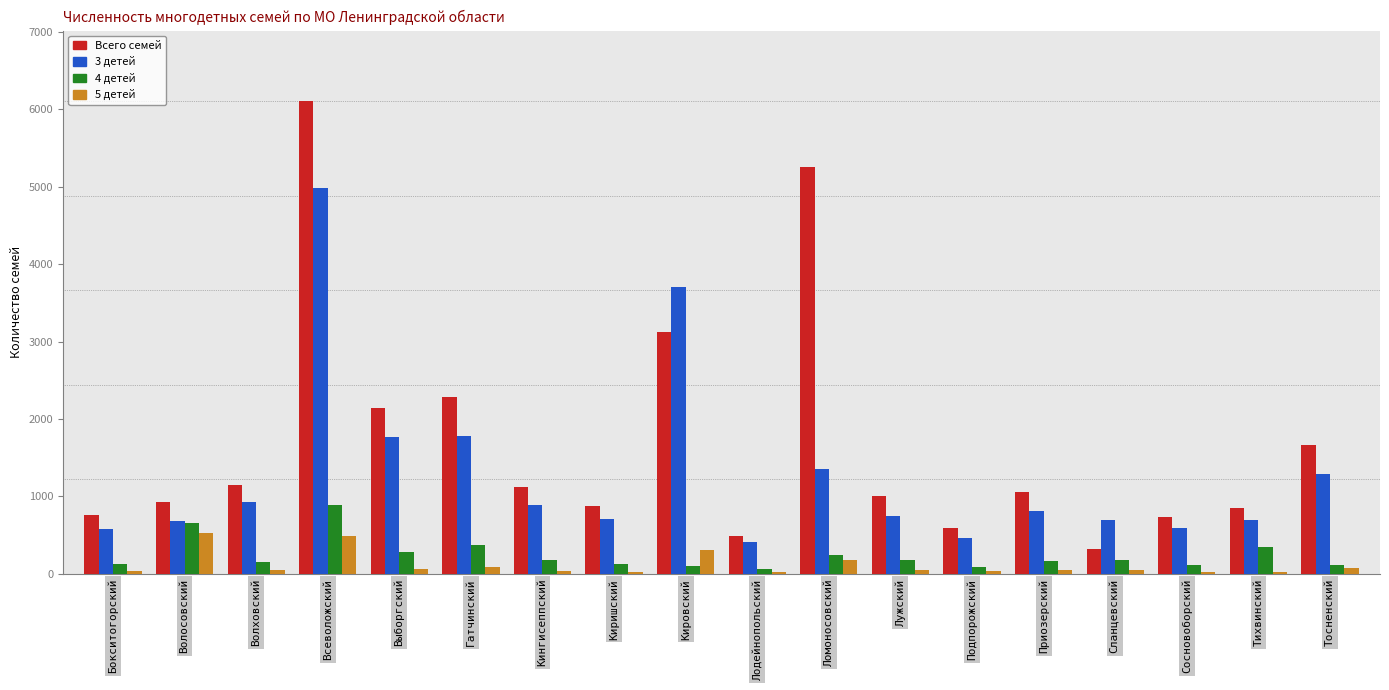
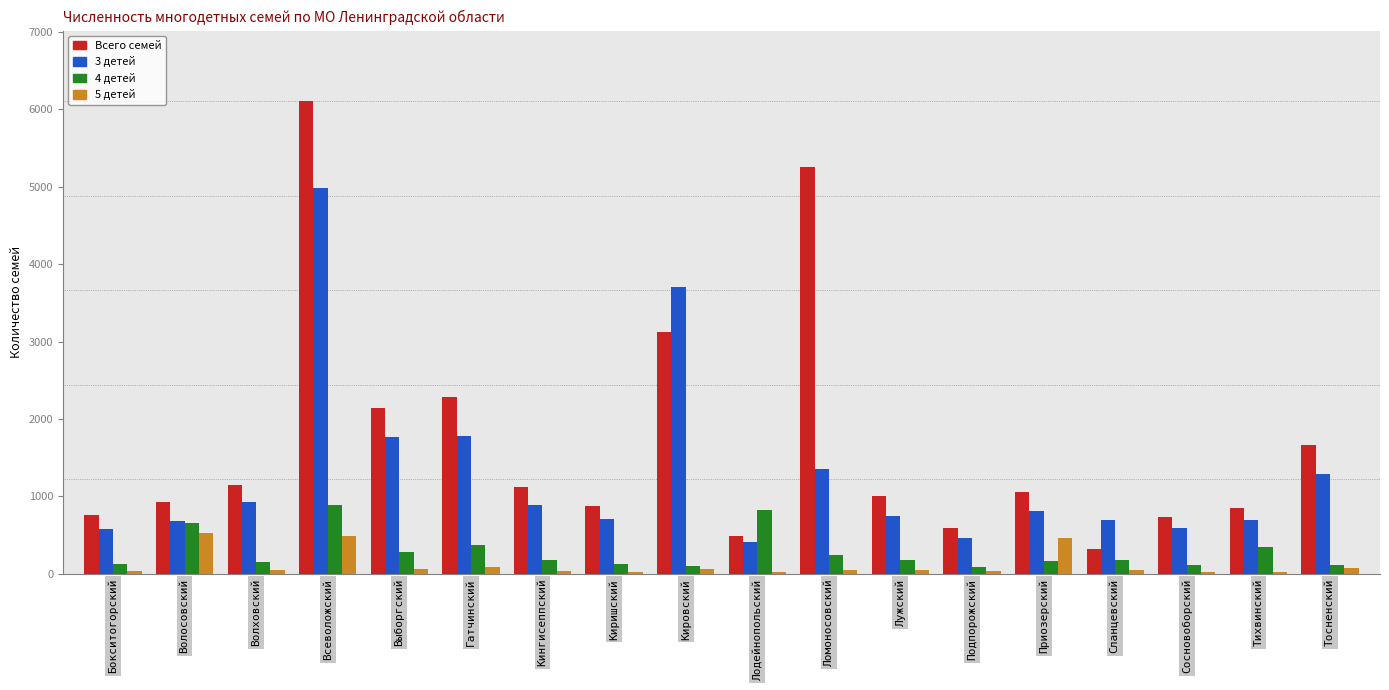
  {
    "Всего семей": {
      "Бокситогорский": 800,
      "Волосовский": 900,
      "Волховский": 1200,
      "Всеволожский": 6100,
      "Выборгский": 2100,
      "Гатчинский": 2300,
      "Кингисеппский": 1100,
      "Киришский": 900,
      "Кировский": 3100,
      "Лодейнопольский": 500,
      "Ломоносовский": 5300,
      "Лужский": 1000,
      "Подпорожский": 600,
      "Приозерский": 1100,
      "Сланцевский": 300,
      "Сосновоборский": 700,
      "Тихвинский": 900,
      "Тосненский": 1700
    },
    "3 детей": {
      "Бокситогорский": 600,
      "Волосовский": 700,
      "Волховский": 900,
      "Всеволожский": 5000,
      "Выборгский": 1800,
      "Гатчинский": 1800,
      "Кингисеппский": 900,
      "Киришский": 700,
      "Кировский": 3700,
      "Лодейнопольский": 400,
      "Ломоносовский": 1400,
      "Лужский": 800,
      "Подпорожский": 500,
      "Приозерский": 800,
      "Сланцевский": 700,
      "Сосновоборский": 600,
      "Тихвинский": 700,
      "Тосненский": 1300
    },
    "4 детей": {
      "Бокситогорский": 100,
      "Волосовский": 700,
      "Волховский": 200,
      "Всеволожский": 900,
      "Выборгский": 300,
      "Гатчинский": 400,
      "Кингисеппский": 200,
      "Киришский": 100,
      "Кировский": 100,
-     "Лодейнопольский": 100,
+     "Лодейнопольский": 800,
      "Ломоносовский": 200,
      "Лужский": 200,
      "Подпорожский": 100,
      "Приозерский": 200,
      "Сланцевский": 200,
      "Сосновоборский": 100,
      "Тихвинский": 400,
      "Тосненский": 100
    },
    "5 детей": {
      "Волосовский": 500,
      "Волховский": 100,
      "Всеволожский": 500,
      "Выборгский": 100,
      "Гатчинский": 100,
      "Кингисеппский": 0,
-     "Кировский": 300,
-     "Ломоносовский": 200,
+     "Кировский": 100,
+     "Ломоносовский": 0,
      "Лужский": 100,
-     "Приозерский": 100,
+     "Приозерский": 500,
      "Сланцевский": 100,
      "Тосненский": 100
    }
  }
